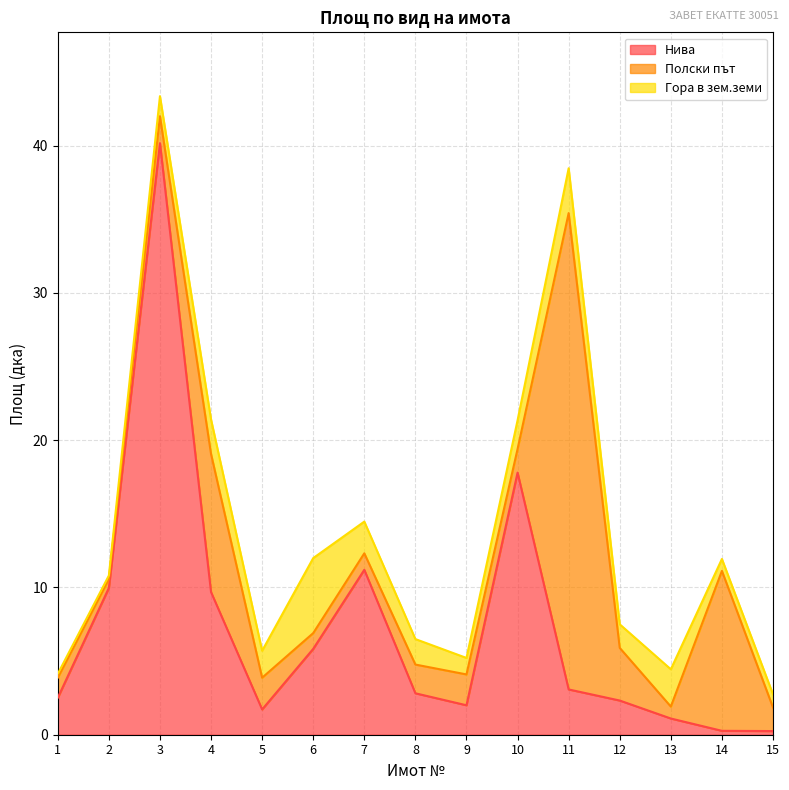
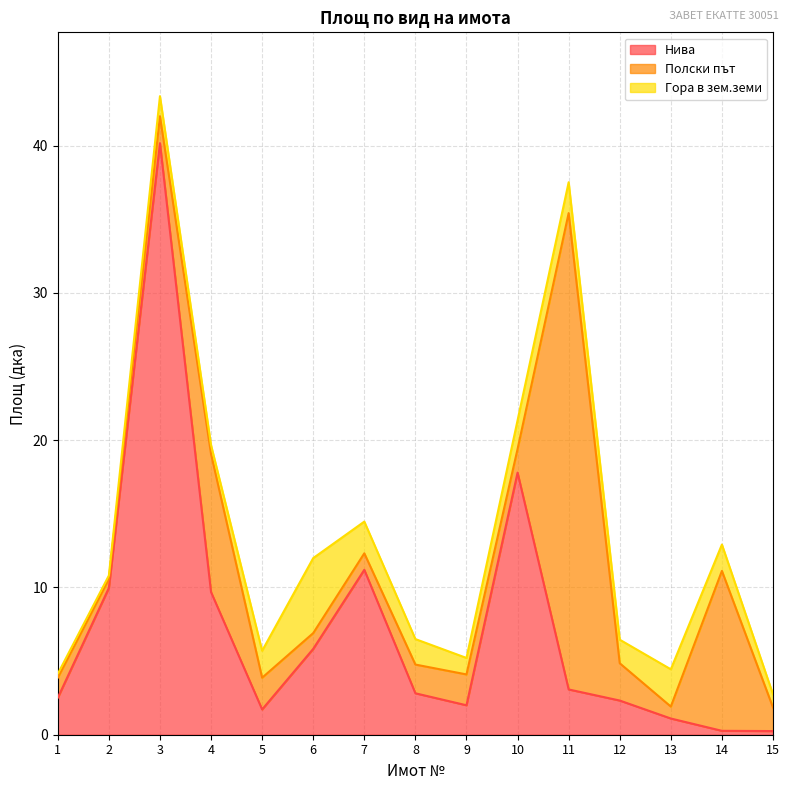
  {
    "Нива": {
      "1": 2.5,
      "2": 10.0,
      "3": 40.2,
      "4": 9.7,
      "5": 1.7,
      "6": 5.8,
      "7": 11.2,
      "8": 2.8,
      "9": 2.0,
      "10": 17.8,
      "11": 3.1,
      "12": 2.3,
      "13": 1.1,
      "14": 0.3,
      "15": 0.2
    },
    "Полски път": {
      "1": 1.4,
      "2": 0.6,
      "3": 1.8,
      "4": 9.4,
      "5": 2.2,
      "6": 1.1,
      "7": 1.1,
      "8": 2.0,
      "9": 2.1,
      "10": 1.6,
      "11": 32.4,
-     "12": 3.6,
+     "12": 2.5,
      "13": 0.8,
      "14": 10.9,
      "15": 1.6
    },
    "Гора в зем.земи": {
      "1": 0.3,
      "2": 0.2,
      "3": 1.4,
-     "4": 2.3,
+     "4": 0.6,
      "5": 1.8,
      "6": 5.1,
      "7": 2.2,
      "8": 1.7,
      "9": 1.1,
      "10": 2.0,
-     "11": 3.0,
+     "11": 2.1,
      "12": 1.6,
      "13": 2.5,
-     "14": 0.8,
+     "14": 1.8,
      "15": 0.9
    }
  }
